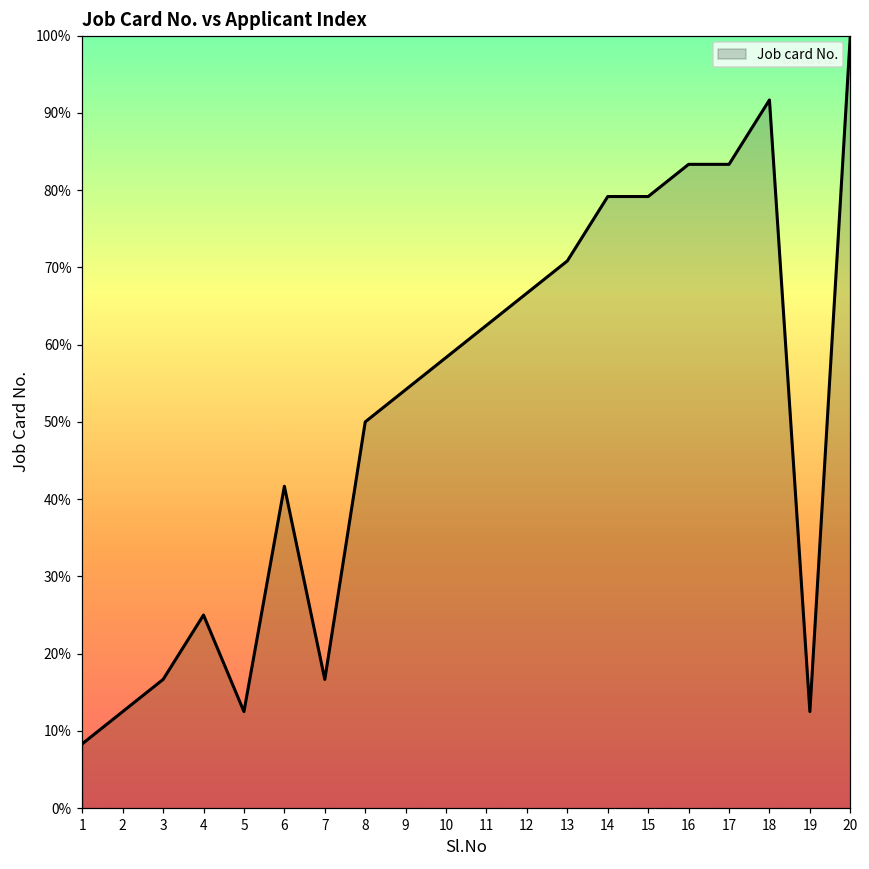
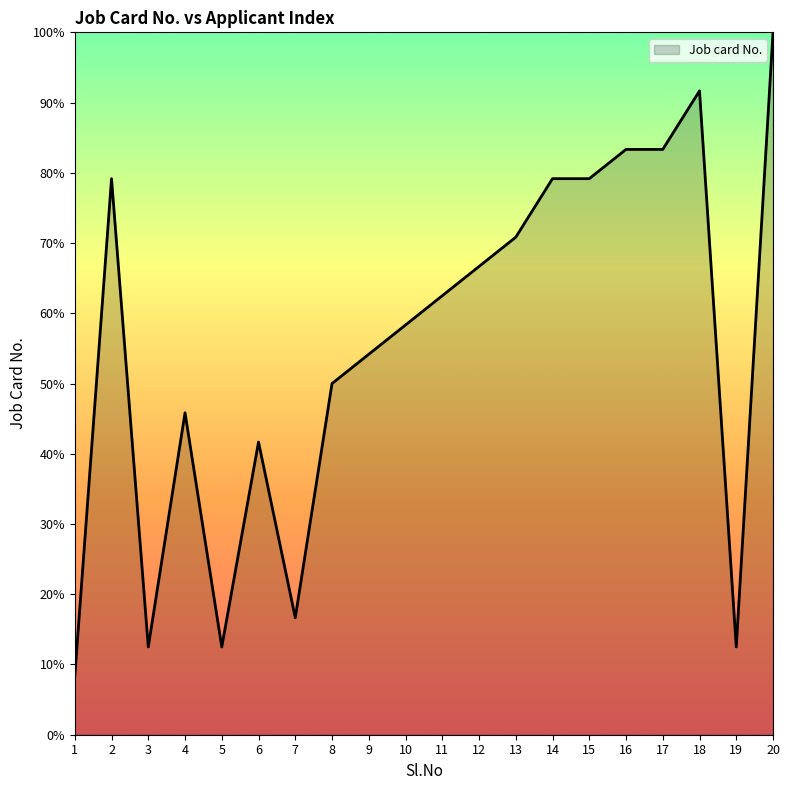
  {
    "1": "8%",
-   "2": "13%",
-   "3": "17%",
-   "4": "25%",
+   "2": "79%",
+   "3": "13%",
+   "4": "46%",
    "5": "13%",
    "6": "42%",
    "7": "17%",
    "8": "50%",
    "9": "54%",
    "10": "58%",
    "11": "63%",
    "12": "67%",
    "13": "71%",
    "14": "79%",
    "15": "79%",
    "16": "83%",
    "17": "83%",
    "18": "92%",
    "19": "13%",
    "20": "100%"
  }
